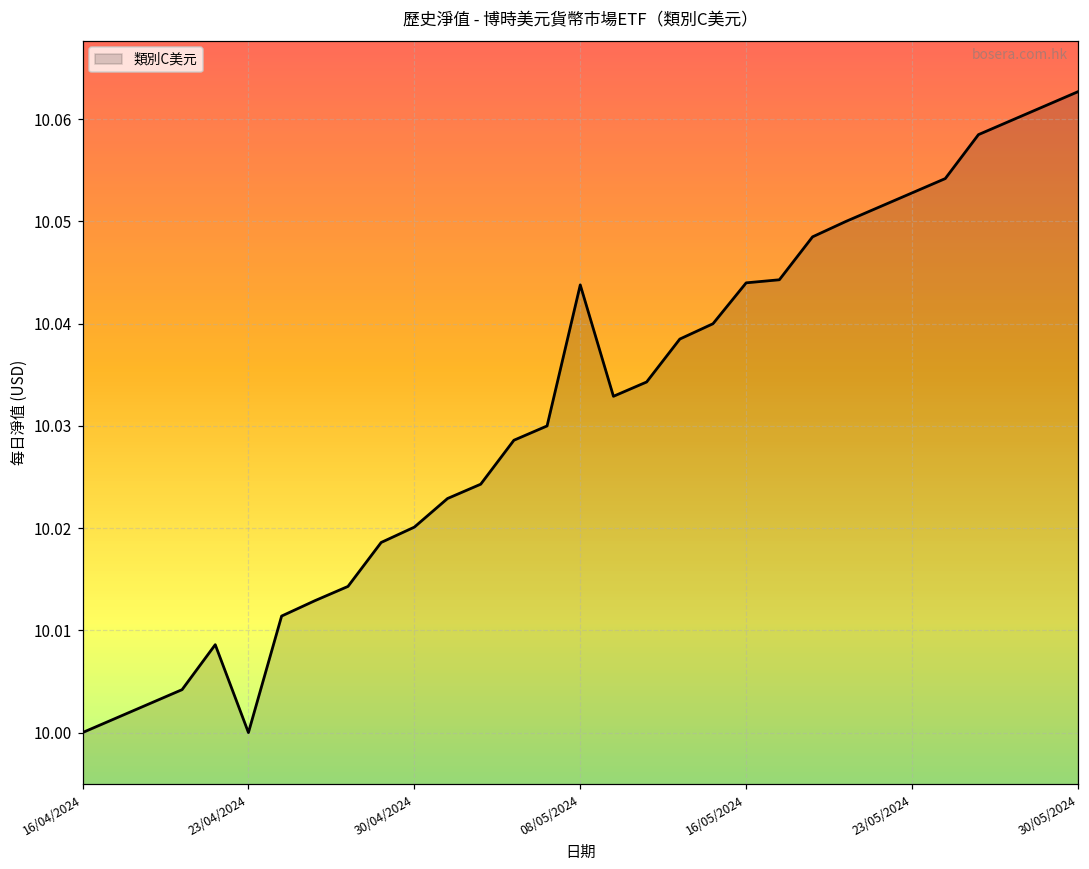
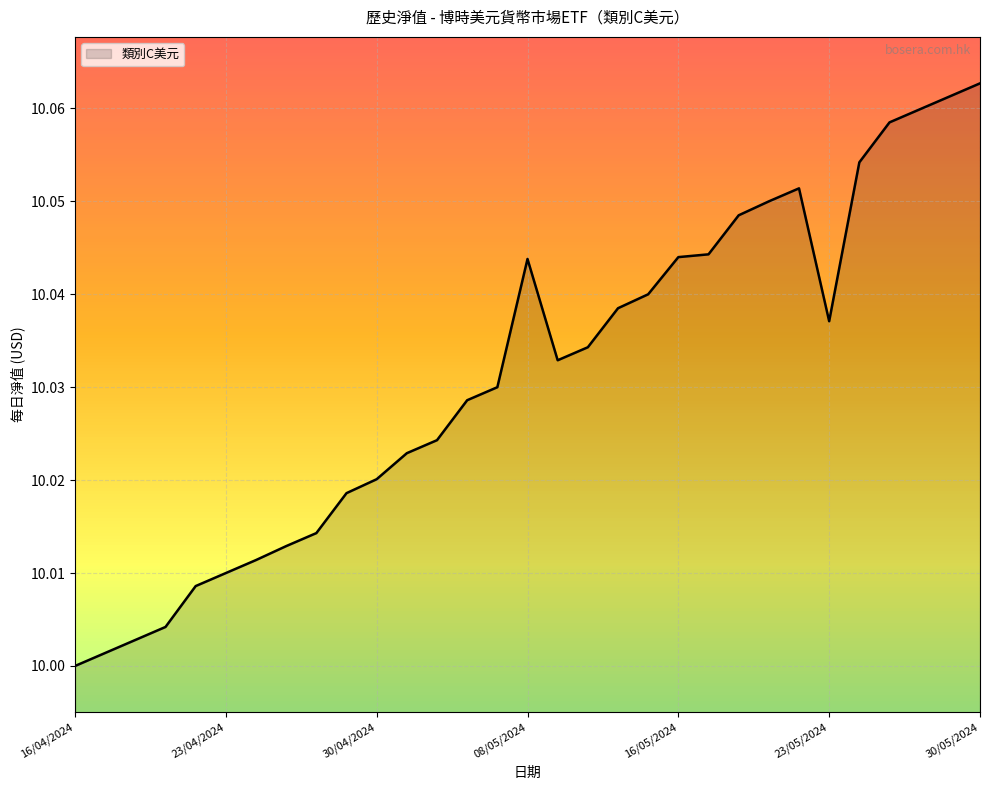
  {
    "16/04/2024": 10.000,
-   "23/04/2024": 10.00,
+   "23/04/2024": 10.01,
    "30/04/2024": 10.020,
    "08/05/2024": 10.044,
    "16/05/2024": 10.044,
-   "23/05/2024": 10.053,
+   "23/05/2024": 10.037,
    "30/05/2024": 10.063
  }
